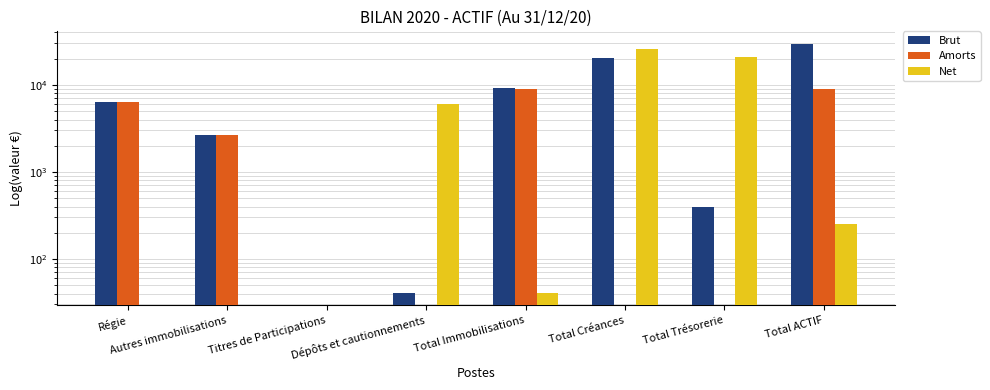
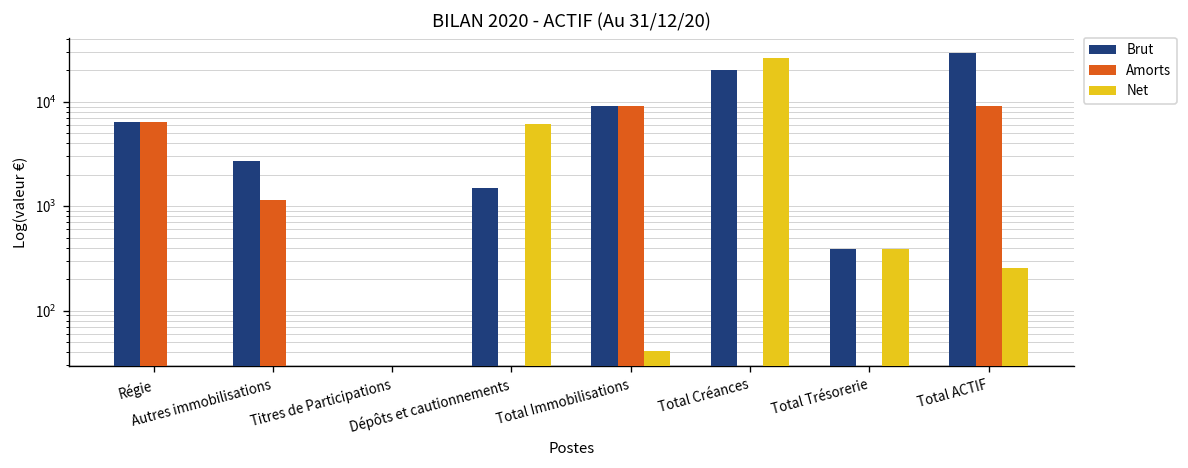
  {
    "Brut": {
      "Régie": 6000,
      "Autres immobilisations": 2700,
-     "Dépôts et cautionnements": 40,
+     "Dépôts et cautionnements": 1500,
      "Total Immobilisations": 9000,
      "Total Créances": 20000,
      "Total Trésorerie": 400,
      "Total ACTIF": 30000
    },
    "Amorts": {
      "Régie": 6000,
-     "Autres immobilisations": 2700,
+     "Autres immobilisations": 1200,
      "Total Immobilisations": 9000,
      "Total ACTIF": 9000
    },
    "Net": {
      "Dépôts et cautionnements": 6000,
      "Total Immobilisations": 40,
      "Total Créances": 26000,
-     "Total Trésorerie": 21000,
+     "Total Trésorerie": 400,
      "Total ACTIF": 250
    }
  }
